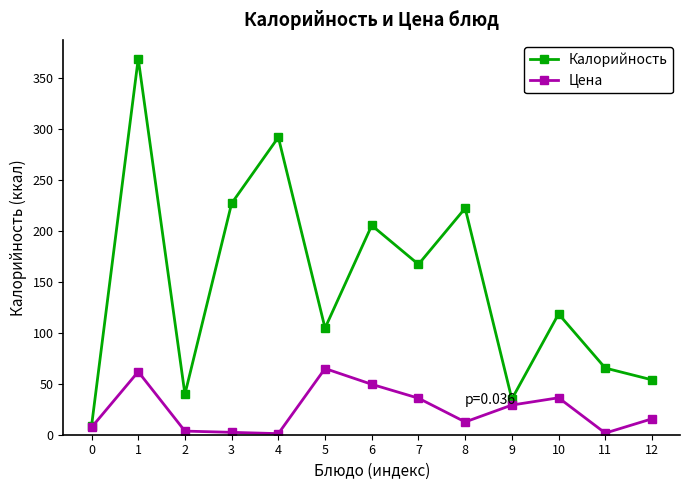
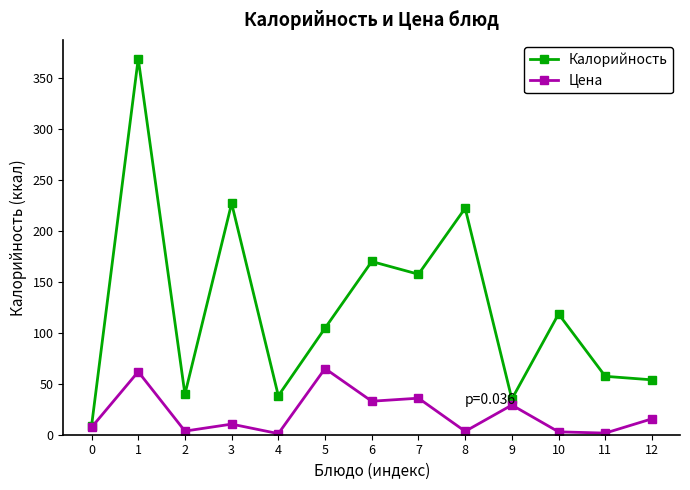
  {
    "Калорийность": {
      "1": 369,
      "2": 40,
      "3": 227,
-     "4": 292,
+     "4": 38,
      "5": 105,
-     "6": 205,
-     "7": 167,
+     "6": 170,
+     "7": 157,
      "8": 222,
      "10": 119,
-     "11": 65,
+     "11": 57,
      "12": 54
    },
    "Цена": {
      "1": 62,
      "2": 4,
-     "3": 2,
+     "3": 10,
      "4": 1,
      "5": 65,
-     "6": 49,
+     "6": 33,
      "7": 36,
-     "8": 13,
-     "10": 36,
+     "8": 3,
+     "10": 3,
      "11": 2,
      "12": 16
    }
  }
